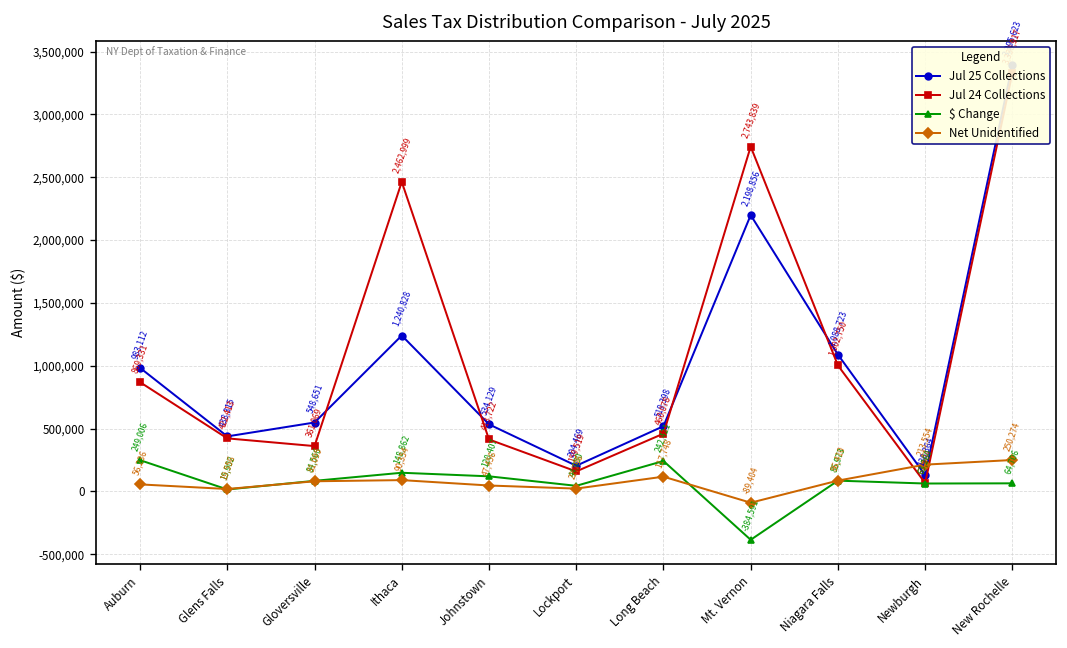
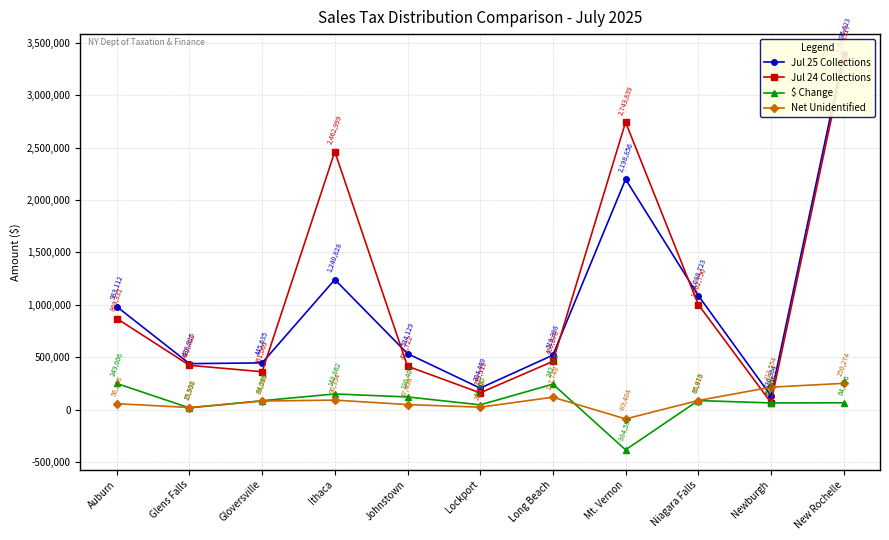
  {
    "Jul 25 Collections": {
-     "Gloversville": "548,651",
+     "Gloversville": "445,635",
      "Ithaca": "1,240,828",
      "Mt. Vernon": "2,198,856"
    },
    "Jul 24 Collections": {
      "Ithaca": "2,462,999",
      "Mt. Vernon": "2,743,839"
    },
    "$ Change": {
      "Auburn": "249,006"
    },
    "Net Unidentified": {
      "Mt. Vernon": "-89,404",
      "New Rochelle": "250,274"
    }
  }
